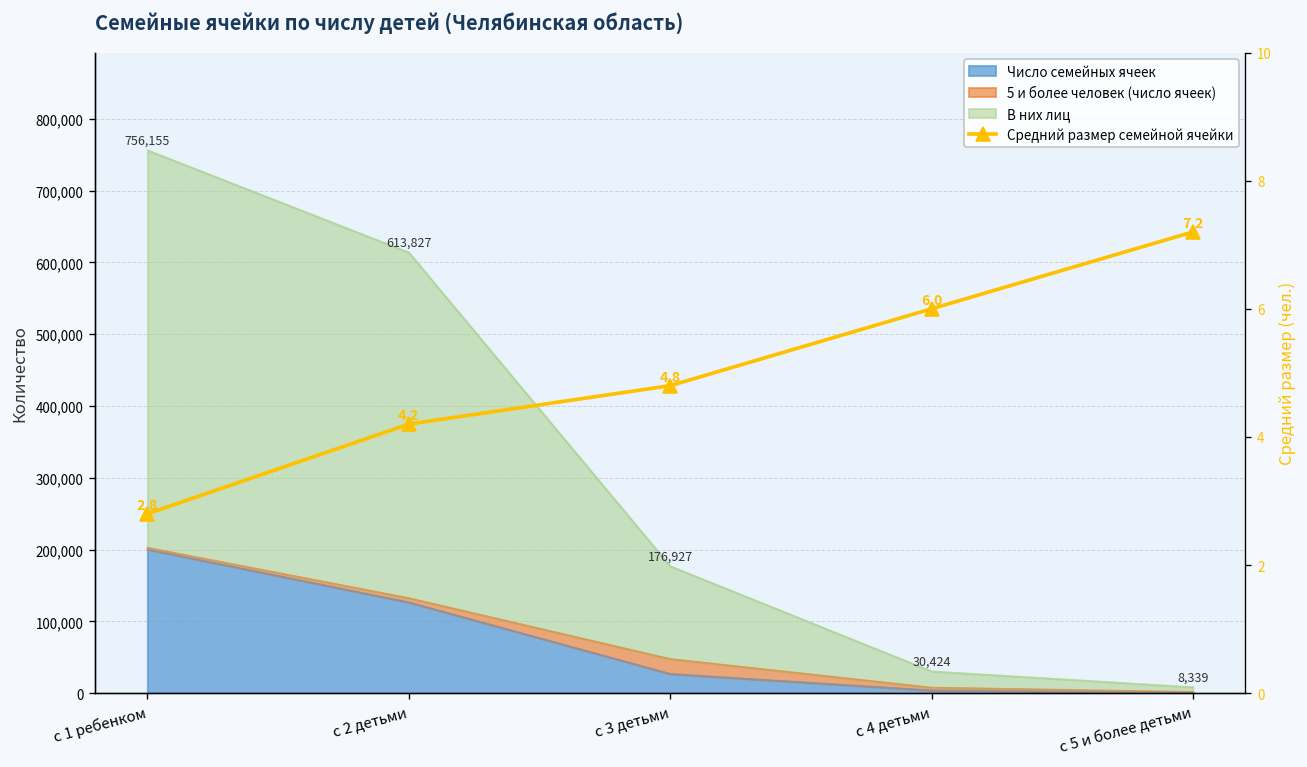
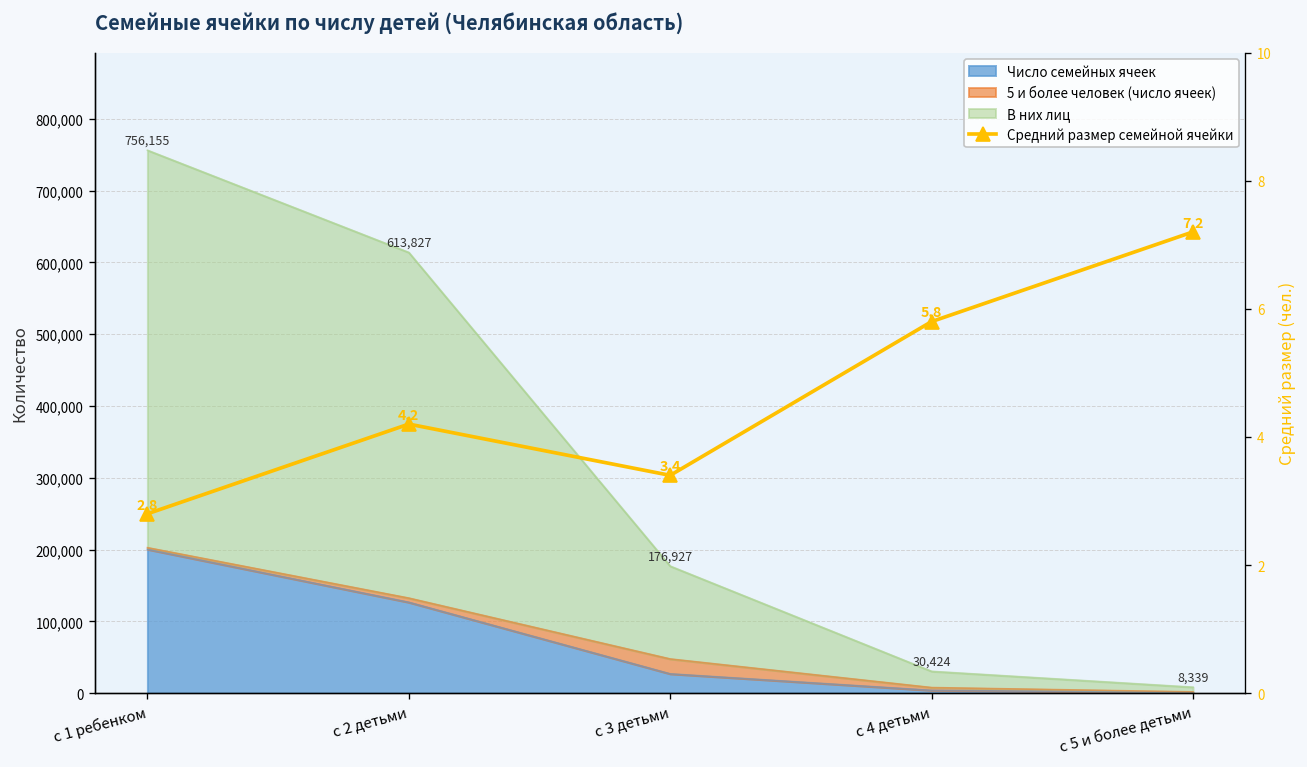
  {
    "В них лиц": {
      "с 1 ребенком": "756,155",
      "с 2 детьми": "613,827",
      "с 3 детьми": "176,927",
      "с 4 детьми": "30,424",
      "с 5 и более детьми": "8,339"
    },
    "Средний размер семейной ячейки": {
      "с 1 ребенком": "2.8",
      "с 2 детьми": "4.2",
-     "с 3 детьми": "4.8",
-     "с 4 детьми": "6.0",
+     "с 3 детьми": "3.4",
+     "с 4 детьми": "5.8",
      "с 5 и более детьми": "7.2"
    }
  }
